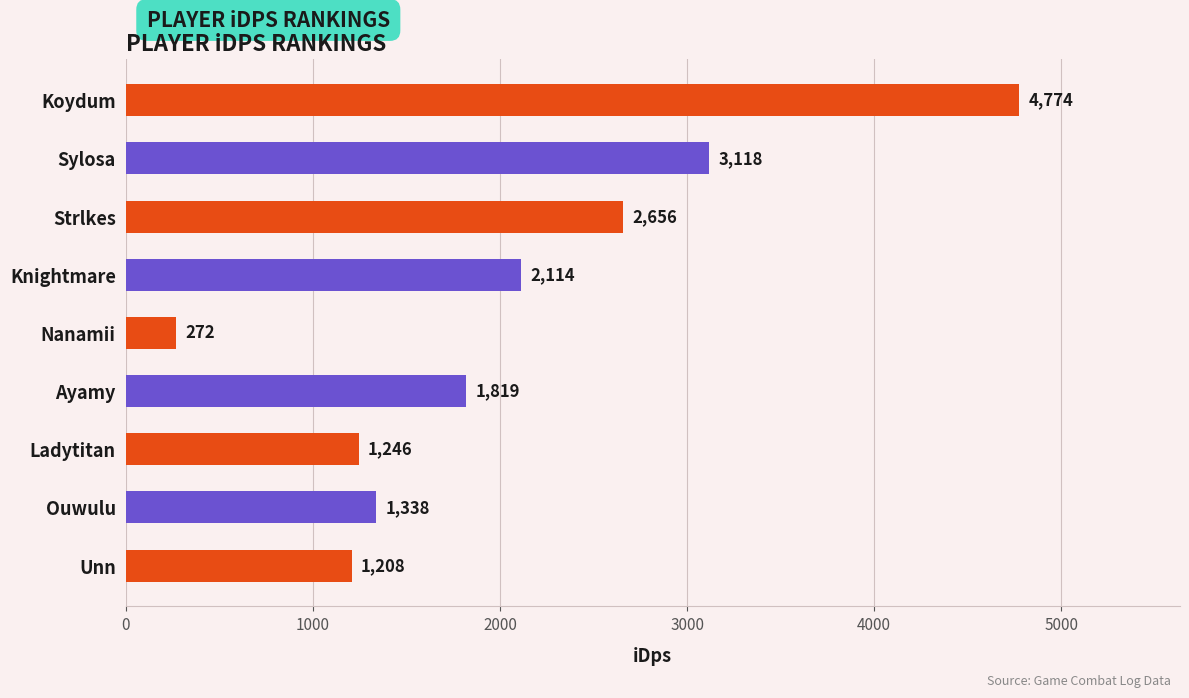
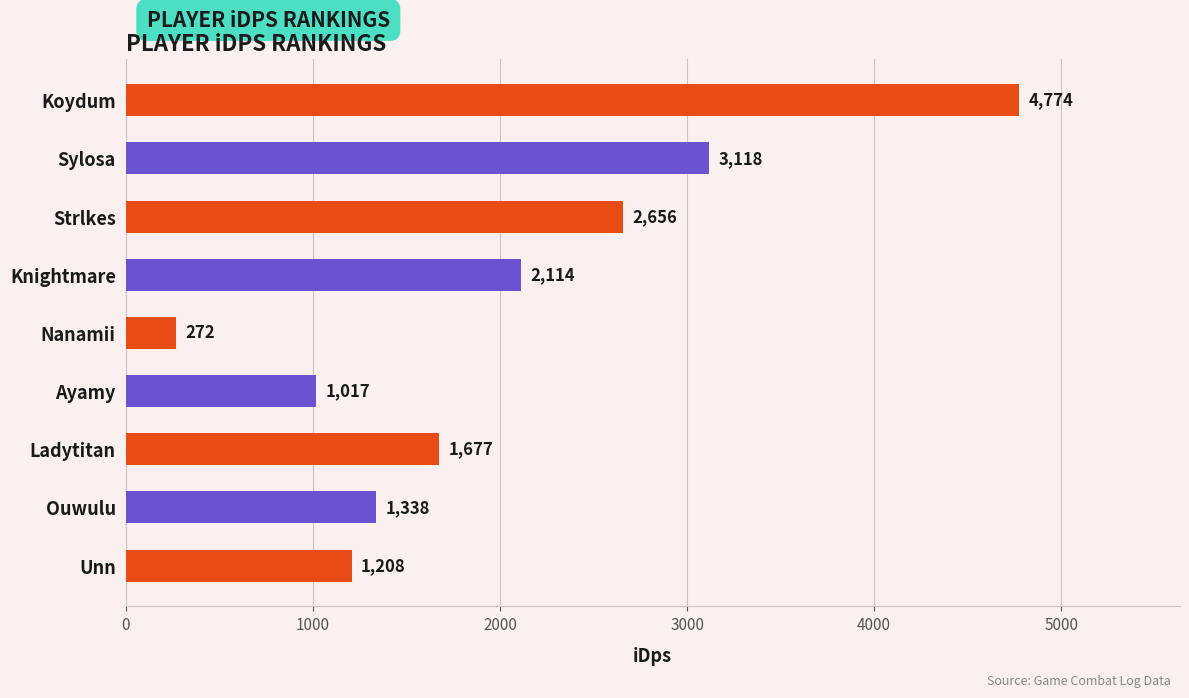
  {
    "Koydum": "4,774",
    "Sylosa": "3,118",
    "Strlkes": "2,656",
    "Knightmare": "2,114",
    "Nanamii": "272",
-   "Ayamy": "1,819",
-   "Ladytitan": "1,246",
+   "Ayamy": "1,017",
+   "Ladytitan": "1,677",
    "Ouwulu": "1,338",
    "Unn": "1,208"
  }
